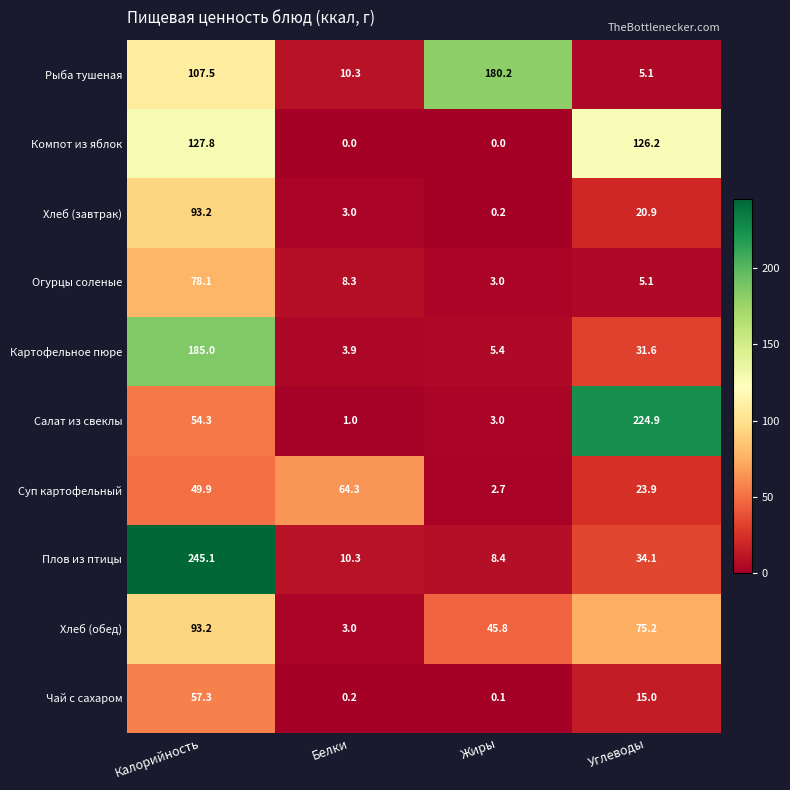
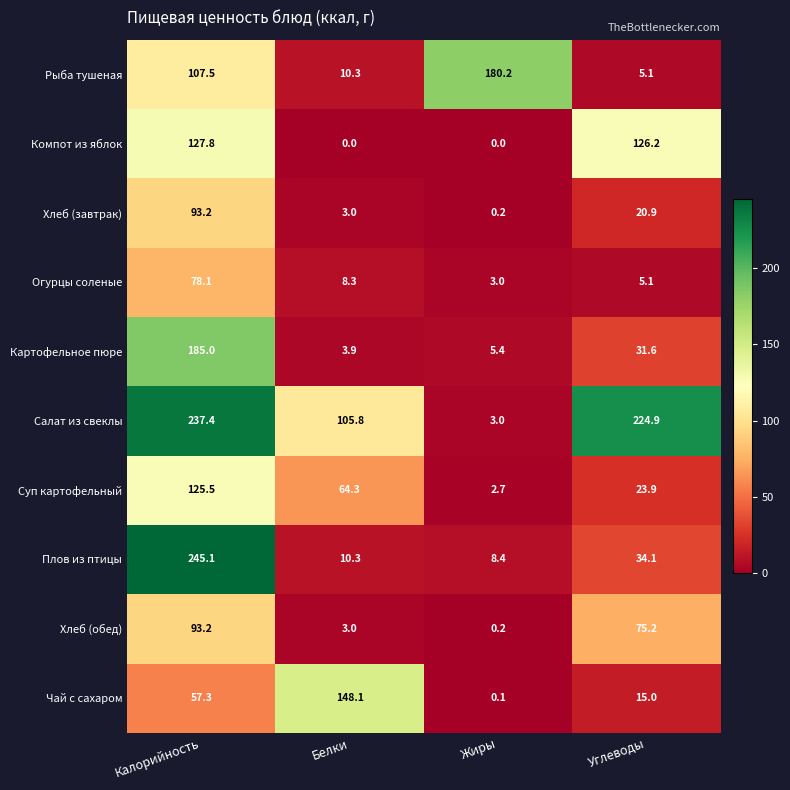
  {
    "Рыба тушеная": {
      "Калорийность": 107.5,
      "Белки": 10.3,
      "Жиры": 180.2,
      "Углеводы": 5.1
    },
    "Компот из яблок": {
      "Калорийность": 127.8,
      "Белки": 0.0,
      "Жиры": 0.0,
      "Углеводы": 126.2
    },
    "Хлеб (завтрак)": {
      "Калорийность": 93.2,
      "Белки": 3.0,
      "Жиры": 0.2,
      "Углеводы": 20.9
    },
    "Огурцы соленые": {
      "Калорийность": 78.1,
      "Белки": 8.3,
      "Жиры": 3.0,
      "Углеводы": 5.1
    },
    "Картофельное пюре": {
      "Калорийность": 185.0,
      "Белки": 3.9,
      "Жиры": 5.4,
      "Углеводы": 31.6
    },
    "Салат из свеклы": {
-     "Калорийность": 54.3,
-     "Белки": 1.0,
+     "Калорийность": 237.4,
+     "Белки": 105.8,
      "Жиры": 3.0,
      "Углеводы": 224.9
    },
    "Суп картофельный": {
-     "Калорийность": 49.9,
+     "Калорийность": 125.5,
      "Белки": 64.3,
      "Жиры": 2.7,
      "Углеводы": 23.9
    },
    "Плов из птицы": {
      "Калорийность": 245.1,
      "Белки": 10.3,
      "Жиры": 8.4,
      "Углеводы": 34.1
    },
    "Хлеб (обед)": {
      "Калорийность": 93.2,
      "Белки": 3.0,
-     "Жиры": 45.8,
+     "Жиры": 0.2,
      "Углеводы": 75.2
    },
    "Чай с сахаром": {
      "Калорийность": 57.3,
-     "Белки": 0.2,
+     "Белки": 148.1,
      "Жиры": 0.1,
      "Углеводы": 15.0
    }
  }
